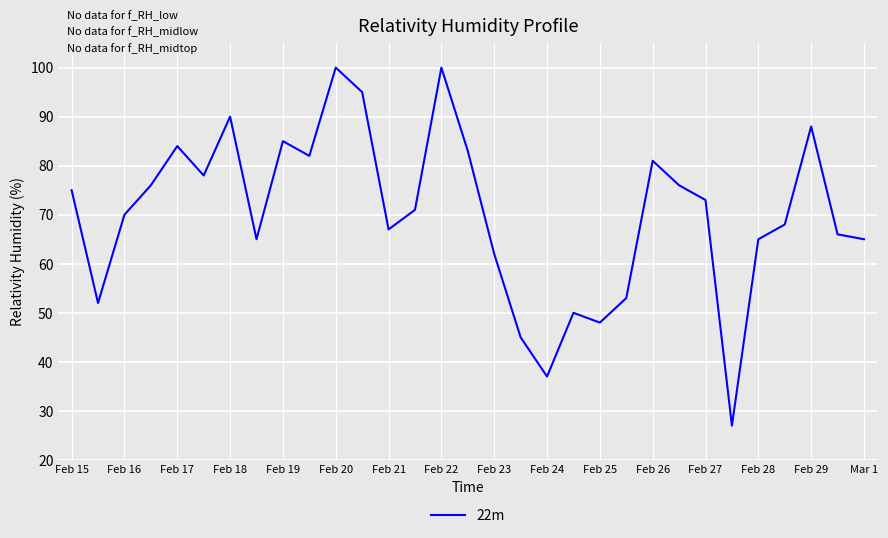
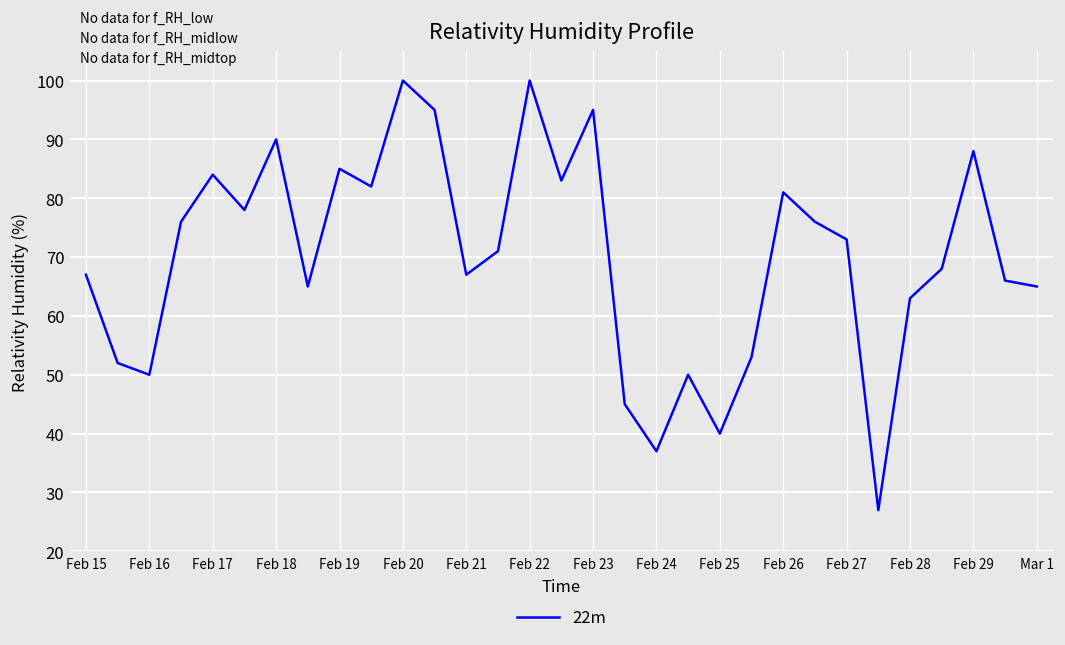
  {
-   "Feb 15": 75,
-   "Feb 16": 70,
+   "Feb 15": 67,
+   "Feb 16": 50,
    "Feb 17": 84,
    "Feb 18": 90,
    "Feb 19": 85,
    "Feb 20": 100,
    "Feb 21": 67,
    "Feb 22": 100,
-   "Feb 23": 62,
+   "Feb 23": 95,
    "Feb 24": 37,
-   "Feb 25": 48,
+   "Feb 25": 40,
    "Feb 26": 81,
    "Feb 27": 73,
-   "Feb 28": 65,
+   "Feb 28": 63,
    "Feb 29": 88,
    "Mar 1": 65
  }
